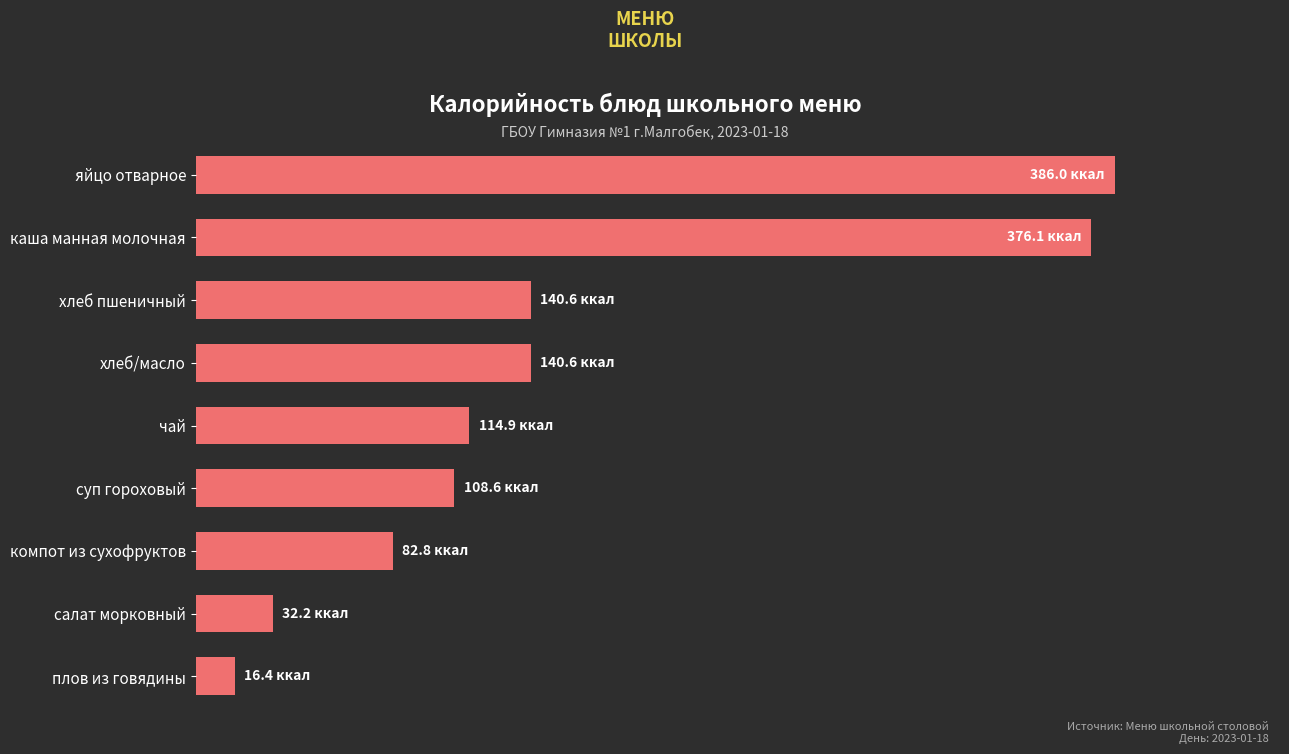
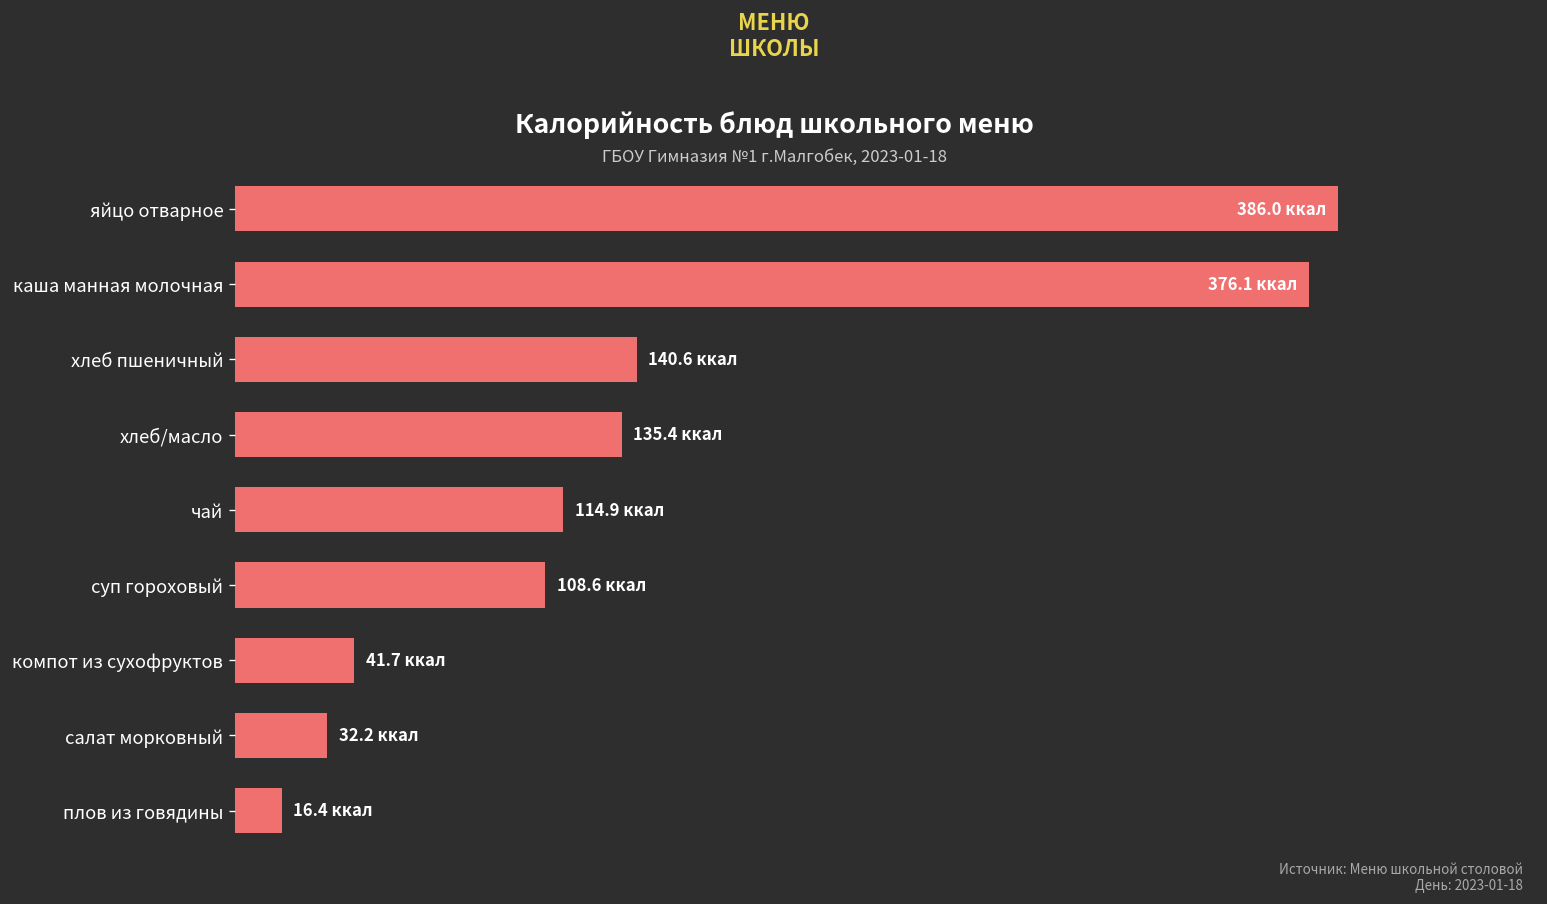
  {
    "яйцо отварное": 386.0,
    "каша манная молочная": 376.1,
    "хлеб пшеничный": 140.6,
-   "хлеб/масло": 140.6,
+   "хлеб/масло": 135.4,
    "чай": 114.9,
    "суп гороховый": 108.6,
-   "компот из сухофруктов": 82.8,
+   "компот из сухофруктов": 41.7,
    "салат морковный": 32.2,
    "плов из говядины": 16.4
  }
